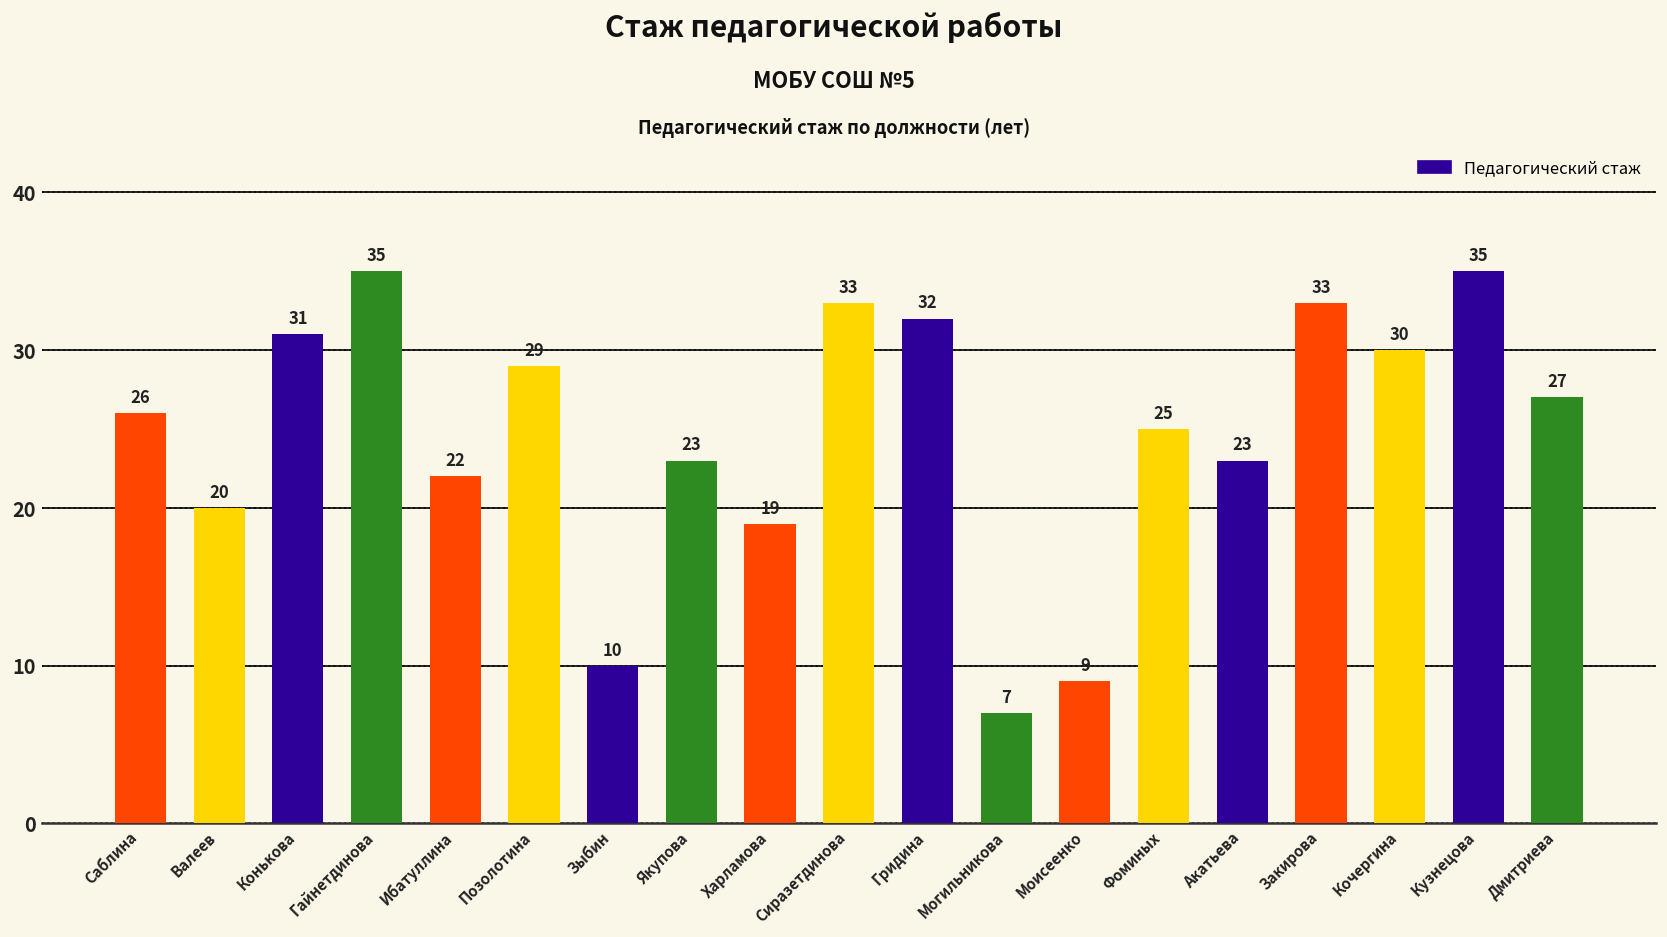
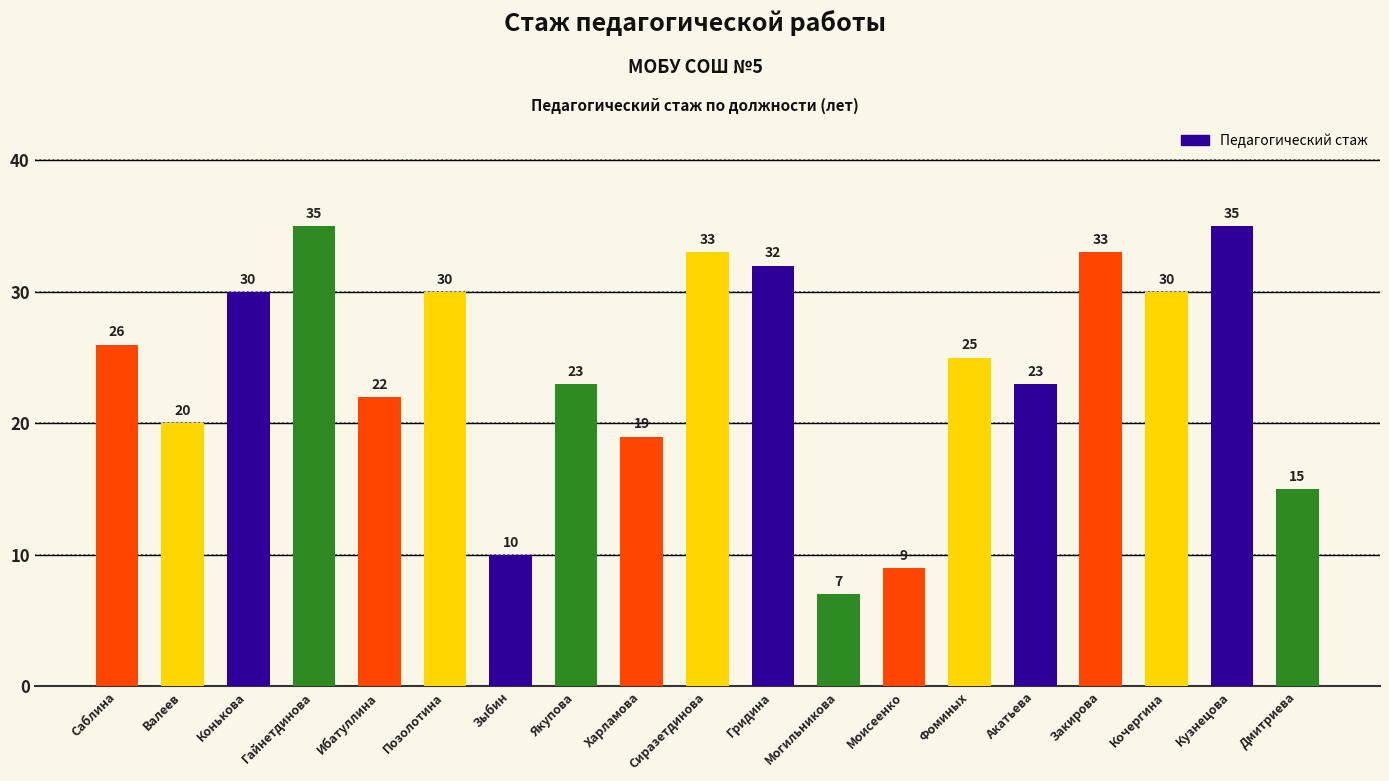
  {
    "Саблина": 26,
    "Валеев": 20,
-   "Конькова": 31,
+   "Конькова": 30,
    "Гайнетдинова": 35,
    "Ибатуллина": 22,
-   "Позолотина": 29,
+   "Позолотина": 30,
    "Зыбин": 10,
    "Якупова": 23,
    "Харламова": 19,
    "Сиразетдинова": 33,
    "Гридина": 32,
    "Могильникова": 7,
    "Моисеенко": 9,
    "Фоминых": 25,
    "Акатьева": 23,
    "Закирова": 33,
    "Кочергина": 30,
    "Кузнецова": 35,
-   "Дмитриева": 27
+   "Дмитриева": 15
  }
